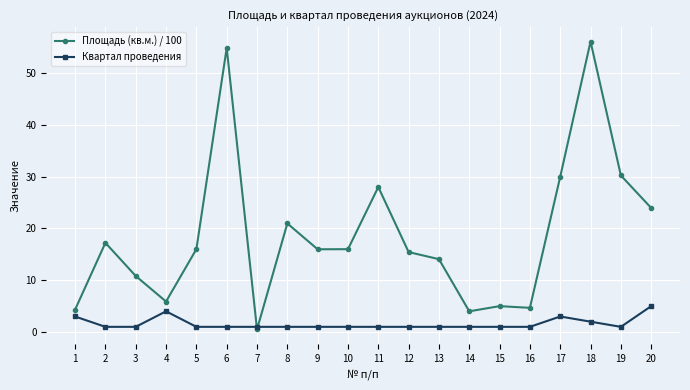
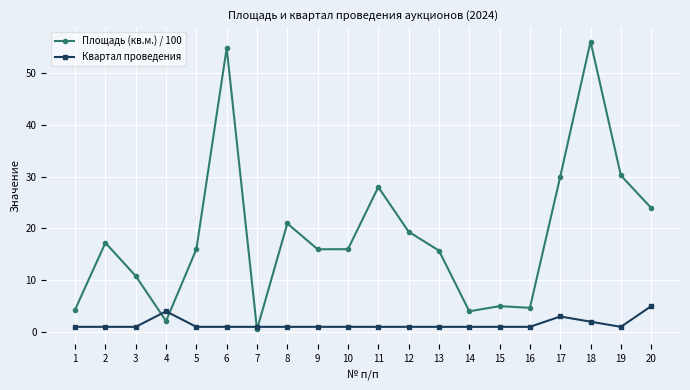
  {
    "Площадь (кв.м.) / 100": {
      "1": 4,
      "2": 17,
      "3": 11,
-     "4": 6,
+     "4": 2,
      "5": 16,
      "6": 55,
      "7": 1,
      "8": 21,
      "9": 16,
      "10": 16,
      "11": 28,
-     "12": 15,
-     "13": 14,
+     "12": 19,
+     "13": 16,
      "14": 4,
      "15": 5,
      "16": 5,
      "17": 30,
      "18": 56,
      "19": 30,
      "20": 24
    },
    "Квартал проведения": {
-     "1": 3,
+     "1": 1,
      "2": 1,
      "3": 1,
      "4": 4,
      "5": 1,
      "6": 1,
      "7": 1,
      "8": 1,
      "9": 1,
      "10": 1,
      "11": 1,
      "12": 1,
      "13": 1,
      "14": 1,
      "15": 1,
      "16": 1,
      "17": 3,
      "18": 2,
      "19": 1,
      "20": 5
    }
  }
